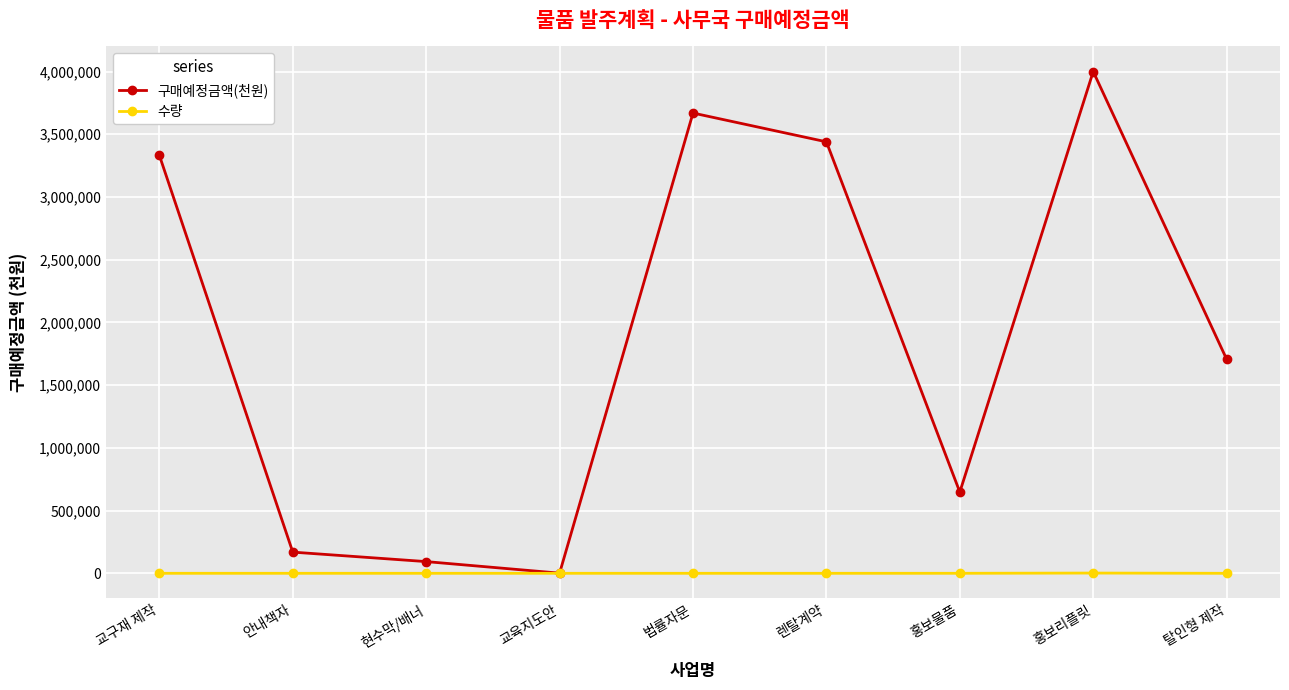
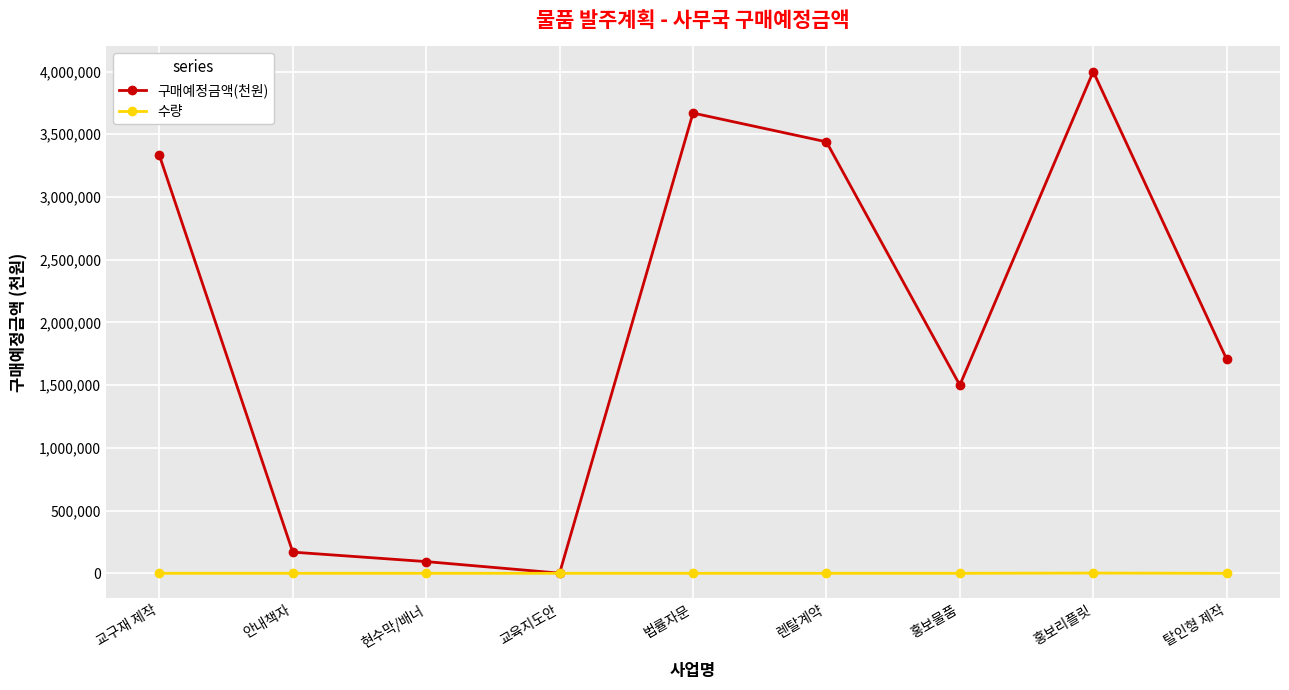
  {
    "구매예정금액(천원)": {
      "교구재 제작": "3,330,000",
      "안내책자": "170,000",
      "현수막/배너": "90,000",
      "법률자문": "3,670,000",
      "렌탈계약": "3,440,000",
-     "홍보물품": "650,000",
+     "홍보물품": "1,500,000",
      "홍보리플릿": "4,000,000",
      "탈인형 제작": "1,710,000"
    },
    "수량": {
      "교구재 제작": "0",
      "안내책자": "0",
      "현수막/배너": "0",
      "법률자문": "0",
      "렌탈계약": "0",
      "홍보물품": "0",
      "홍보리플릿": "0",
      "탈인형 제작": "0"
    }
  }
